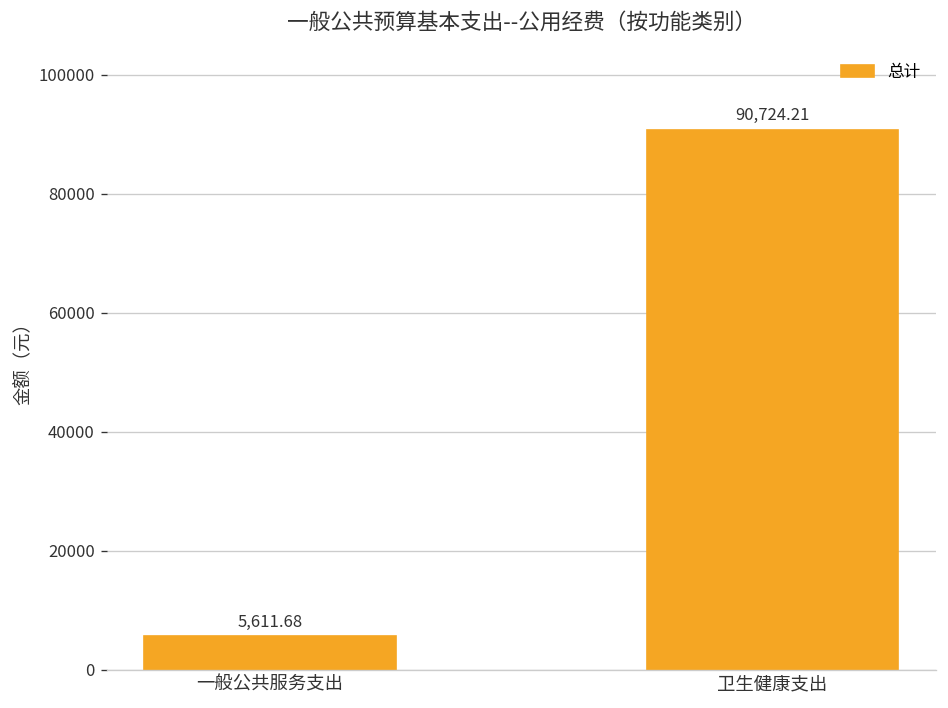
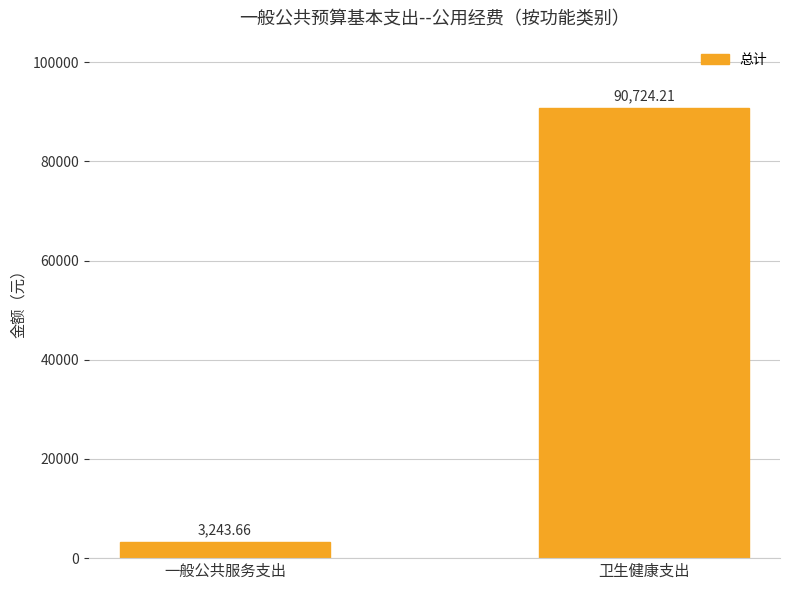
  {
-   "一般公共服务支出": "5,611.68",
+   "一般公共服务支出": "3,243.66",
    "卫生健康支出": "90,724.21"
  }
